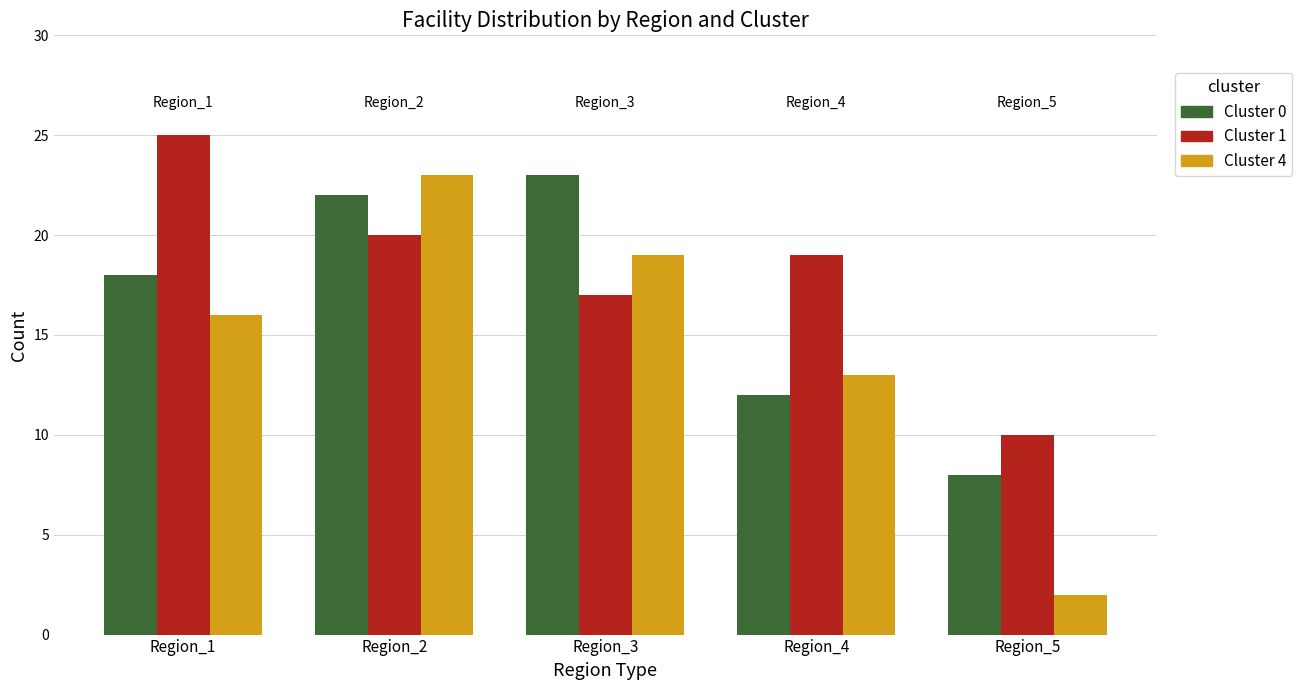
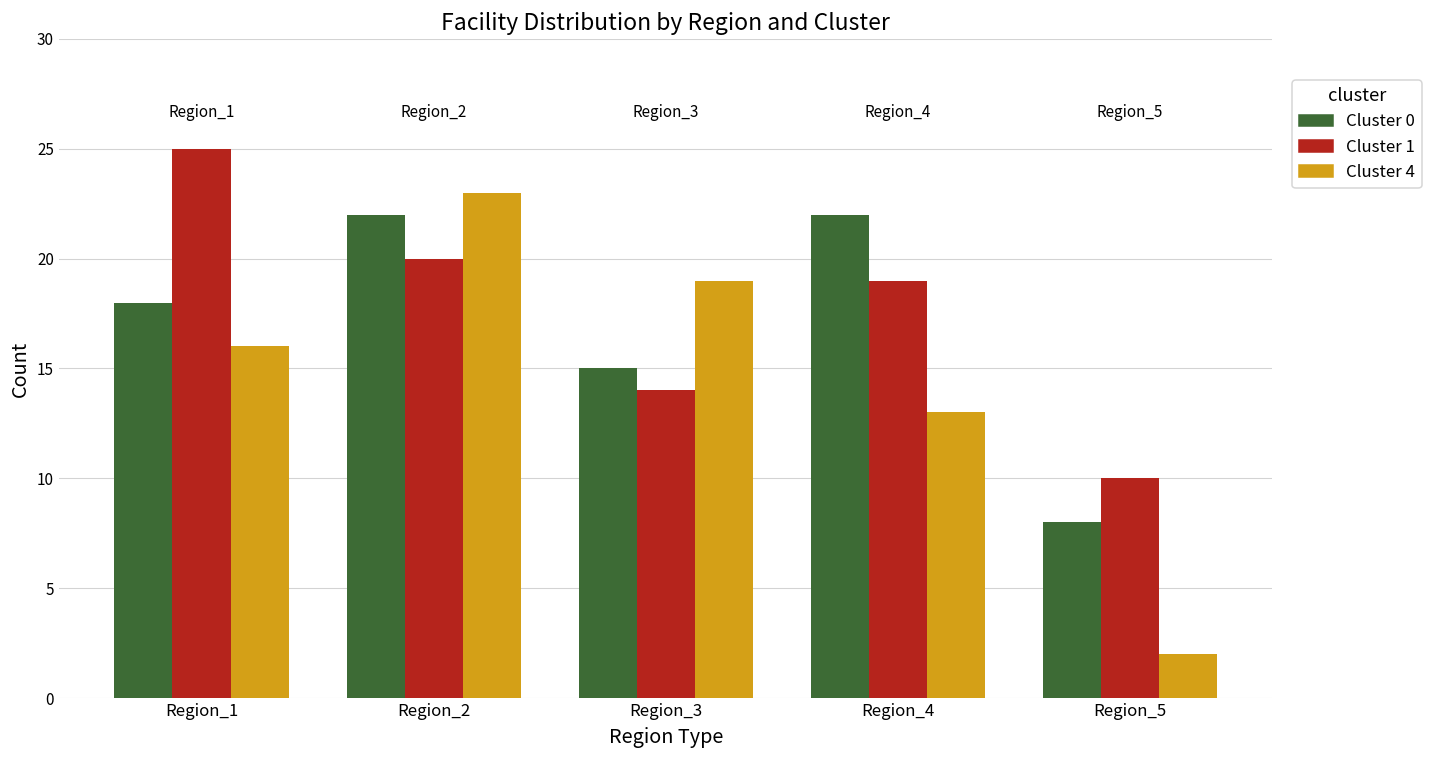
  {
    "Cluster 0": {
      "Region_1": 18,
      "Region_2": 22,
-     "Region_3": 23,
-     "Region_4": 12,
+     "Region_3": 15,
+     "Region_4": 22,
      "Region_5": 8
    },
    "Cluster 1": {
      "Region_2": 20,
-     "Region_3": 17,
+     "Region_3": 14,
      "Region_4": 19,
      "Region_5": 10
    },
    "Cluster 4": {
      "Region_1": 16,
      "Region_2": 23,
      "Region_3": 19,
      "Region_4": 13,
      "Region_5": 2
    }
  }
